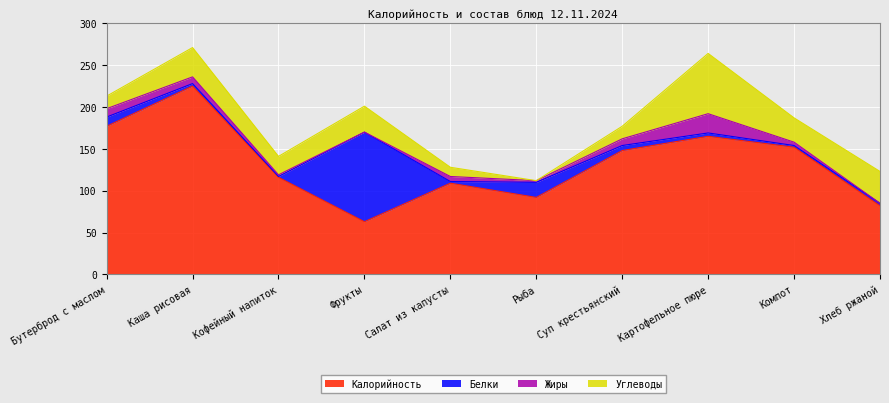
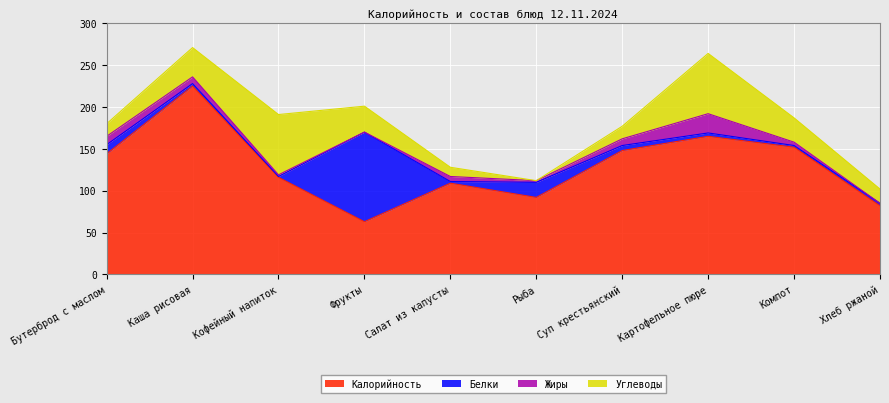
  {
    "Калорийность": {
-     "Бутерброд с маслом": 180,
+     "Бутерброд с маслом": 140,
      "Фрукты": 60,
      "Рыба": 90,
      "Суп крестьянский": 150,
      "Картофельное пюре": 170
    },
    "Белки": {
      "Бутерброд с маслом": 10,
      "Суп крестьянский": 10,
      "Картофельное пюре": 0
    },
    "Жиры": {
      "Бутерброд с маслом": 10,
      "Каша рисовая": 10,
      "Салат из капусты": 10,
      "Суп крестьянский": 10,
      "Картофельное пюре": 20,
      "Компот": 0
    },
    "Углеводы": {
      "Бутерброд с маслом": 20,
      "Каша рисовая": 40,
-     "Кофейный напиток": 20,
+     "Кофейный напиток": 70,
      "Фрукты": 30,
      "Салат из капусты": 10,
      "Суп крестьянский": 20,
      "Картофельное пюре": 70,
      "Компот": 30,
-     "Хлеб ржаной": 40
+     "Хлеб ржаной": 20
    }
  }
